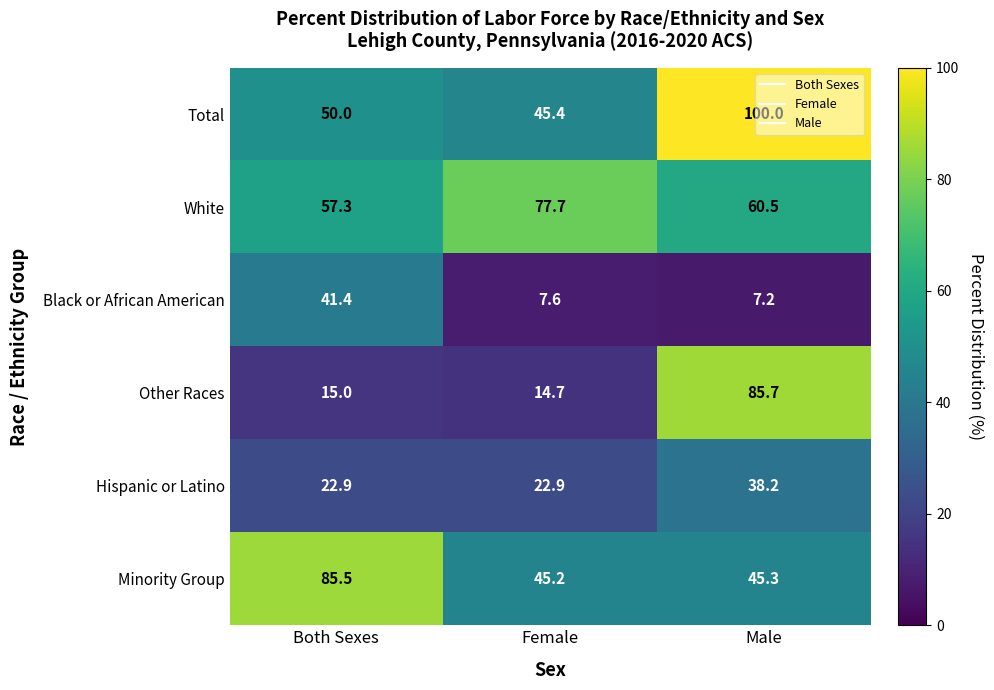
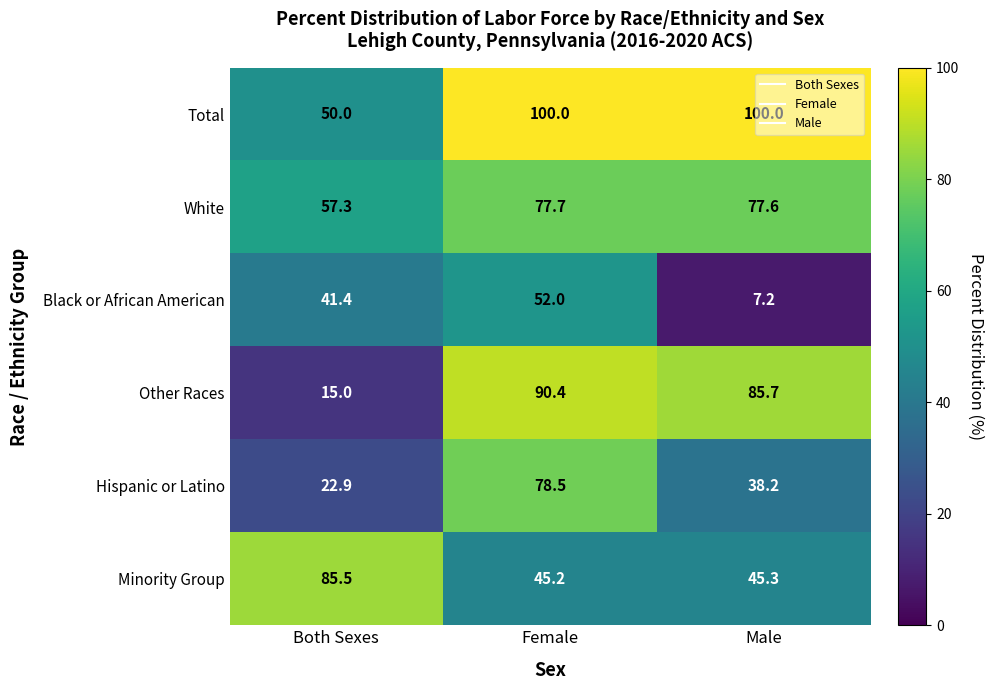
  {
    "Total": {
      "Both Sexes": 50.0,
-     "Female": 45.4
+     "Female": 100.0
    },
    "White": {
      "Both Sexes": 57.3,
      "Female": 77.7,
-     "Male": 60.5
+     "Male": 77.6
    },
    "Black or African American": {
      "Both Sexes": 41.4,
-     "Female": 7.6,
+     "Female": 52.0,
      "Male": 7.2
    },
    "Other Races": {
      "Both Sexes": 15.0,
-     "Female": 14.7,
+     "Female": 90.4,
      "Male": 85.7
    },
    "Hispanic or Latino": {
      "Both Sexes": 22.9,
-     "Female": 22.9,
+     "Female": 78.5,
      "Male": 38.2
    },
    "Minority Group": {
      "Both Sexes": 85.5,
      "Female": 45.2,
      "Male": 45.3
    }
  }
